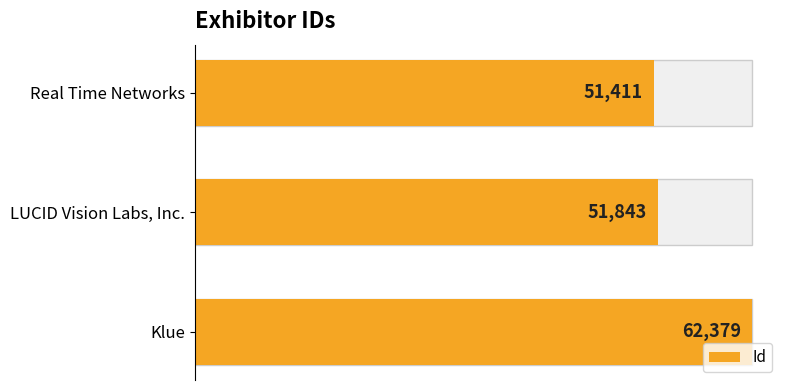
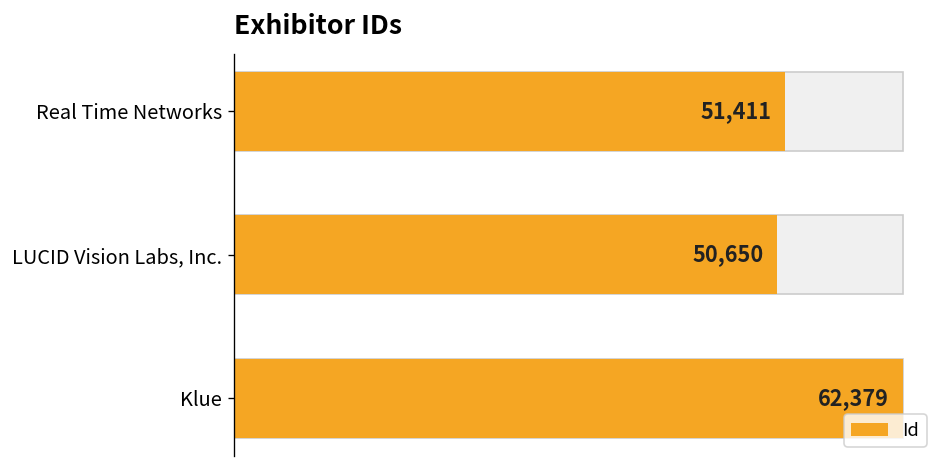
  {
    "Id": {
-     "LUCID Vision Labs, Inc.": "51,843",
+     "LUCID Vision Labs, Inc.": "50,650",
      "Klue": "62,379"
    }
  }
